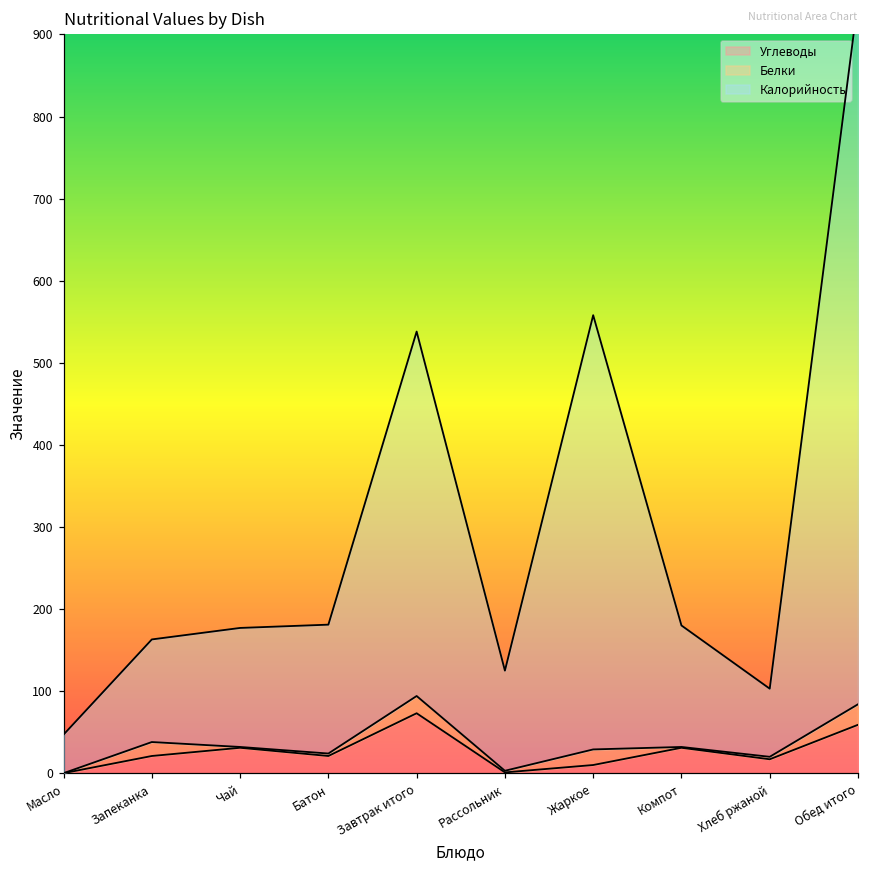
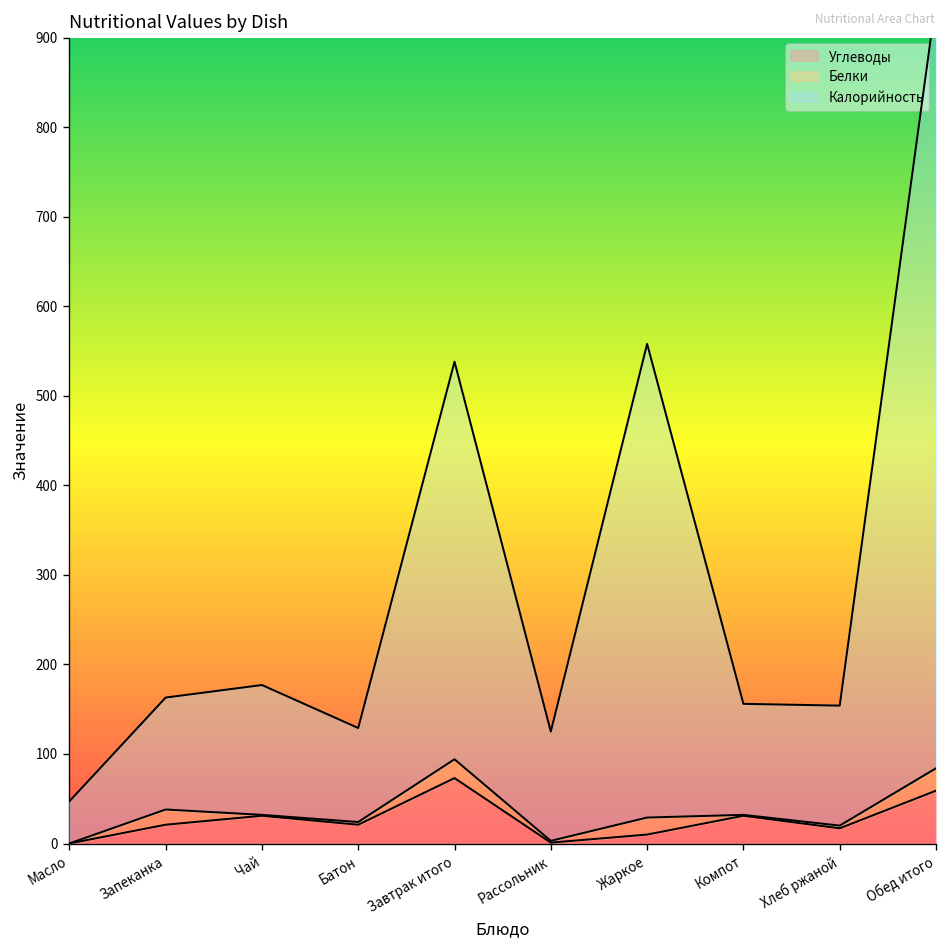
  {
    "Калорийность": {
      "Масло": 50,
      "Запеканка": 130,
      "Чай": 150,
-     "Батон": 160,
+     "Батон": 110,
      "Завтрак итого": 440,
      "Рассольник": 120,
      "Жаркое": 530,
-     "Компот": 150,
-     "Хлеб ржаной": 80
+     "Компот": 120,
+     "Хлеб ржаной": 130
    }
  }
